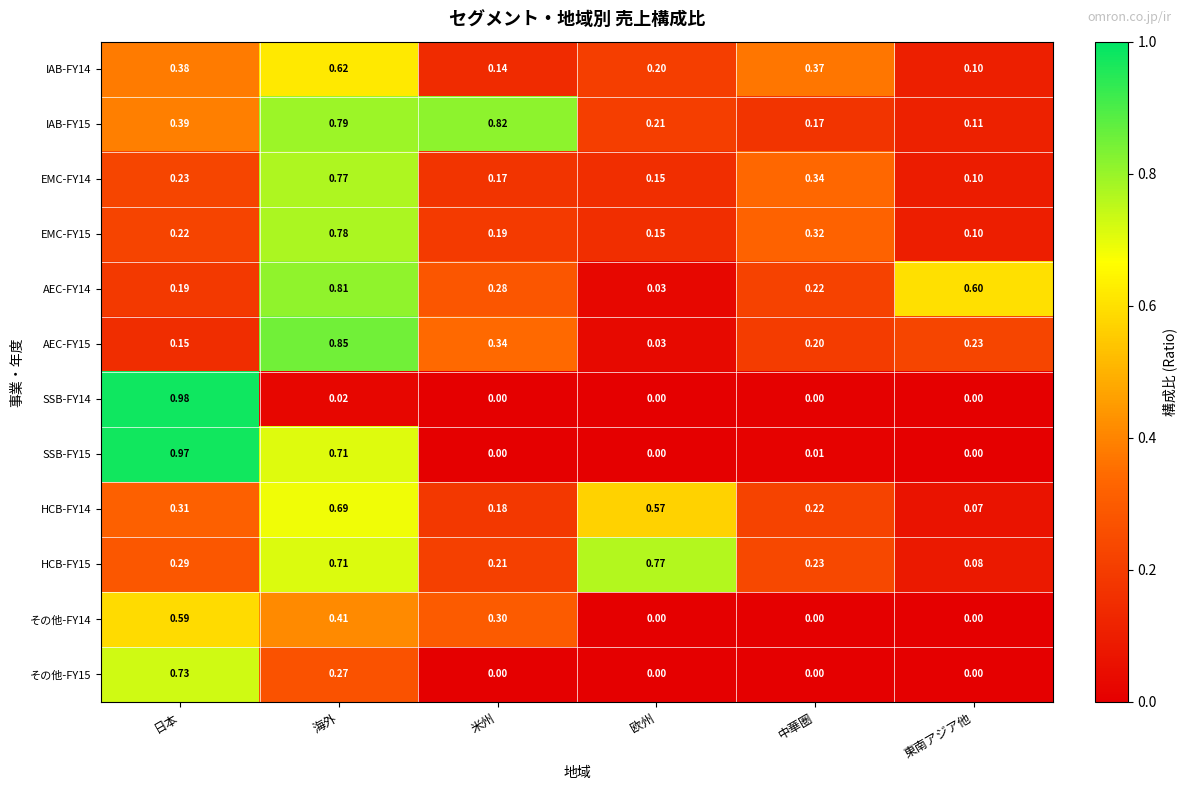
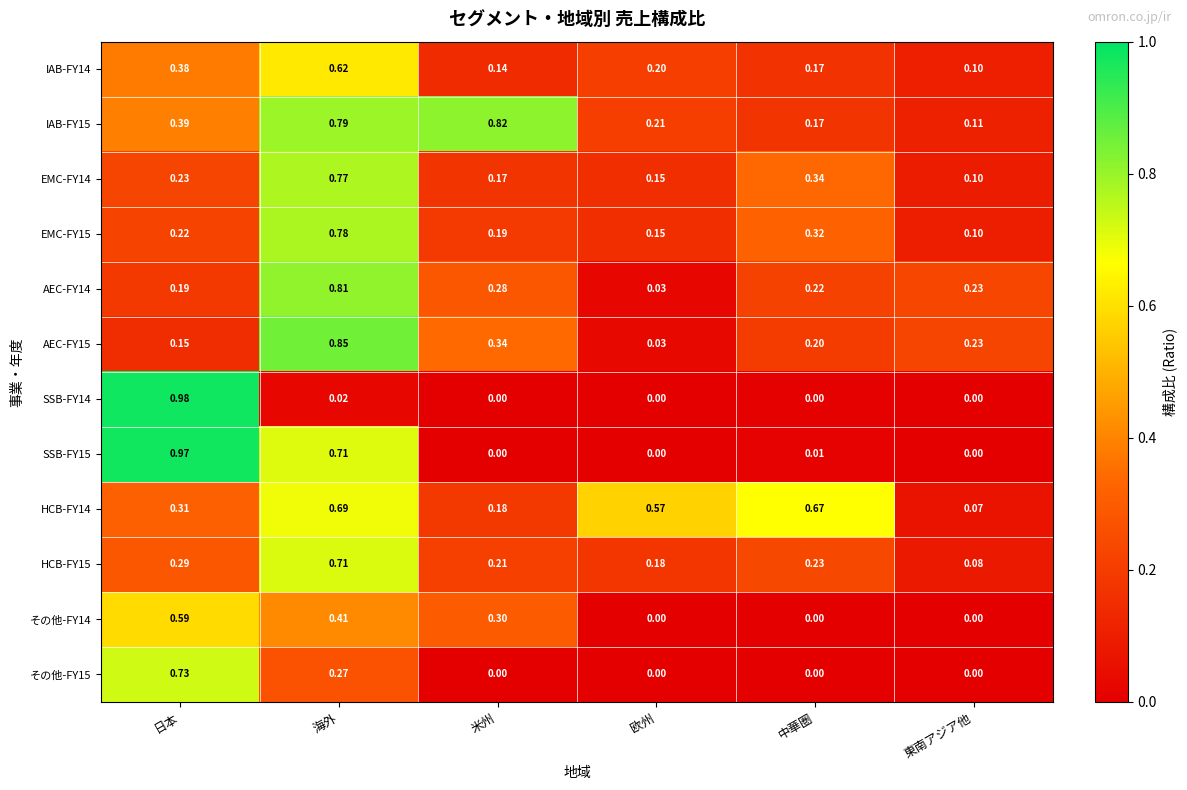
  {
    "IAB-FY14": {
      "日本": 0.38,
      "海外": 0.62,
      "米州": 0.14,
      "欧州": 0.20,
-     "中華圏": 0.37,
+     "中華圏": 0.17,
      "東南アジア他": 0.10
    },
    "IAB-FY15": {
      "日本": 0.39,
      "海外": 0.79,
      "米州": 0.82,
      "欧州": 0.21,
      "中華圏": 0.17,
      "東南アジア他": 0.11
    },
    "EMC-FY14": {
      "日本": 0.23,
      "海外": 0.77,
      "米州": 0.17,
      "欧州": 0.15,
      "中華圏": 0.34,
      "東南アジア他": 0.10
    },
    "EMC-FY15": {
      "日本": 0.22,
      "海外": 0.78,
      "米州": 0.19,
      "欧州": 0.15,
      "中華圏": 0.32,
      "東南アジア他": 0.10
    },
    "AEC-FY14": {
      "日本": 0.19,
      "海外": 0.81,
      "米州": 0.28,
      "欧州": 0.03,
      "中華圏": 0.22,
-     "東南アジア他": 0.60
+     "東南アジア他": 0.23
    },
    "AEC-FY15": {
      "日本": 0.15,
      "海外": 0.85,
      "米州": 0.34,
      "欧州": 0.03,
      "中華圏": 0.20,
      "東南アジア他": 0.23
    },
    "SSB-FY14": {
      "日本": 0.98,
      "海外": 0.02,
      "米州": 0.00,
      "欧州": 0.00,
      "中華圏": 0.00,
      "東南アジア他": 0.00
    },
    "SSB-FY15": {
      "日本": 0.97,
      "海外": 0.71,
      "米州": 0.00,
      "欧州": 0.00,
      "中華圏": 0.01,
      "東南アジア他": 0.00
    },
    "HCB-FY14": {
      "日本": 0.31,
      "海外": 0.69,
      "米州": 0.18,
      "欧州": 0.57,
-     "中華圏": 0.22,
+     "中華圏": 0.67,
      "東南アジア他": 0.07
    },
    "HCB-FY15": {
      "日本": 0.29,
      "海外": 0.71,
      "米州": 0.21,
-     "欧州": 0.77,
+     "欧州": 0.18,
      "中華圏": 0.23,
      "東南アジア他": 0.08
    },
    "その他-FY14": {
      "日本": 0.59,
      "海外": 0.41,
      "米州": 0.30,
      "欧州": 0.00,
      "中華圏": 0.00,
      "東南アジア他": 0.00
    },
    "その他-FY15": {
      "日本": 0.73,
      "海外": 0.27,
      "米州": 0.00,
      "欧州": 0.00,
      "中華圏": 0.00,
      "東南アジア他": 0.00
    }
  }
